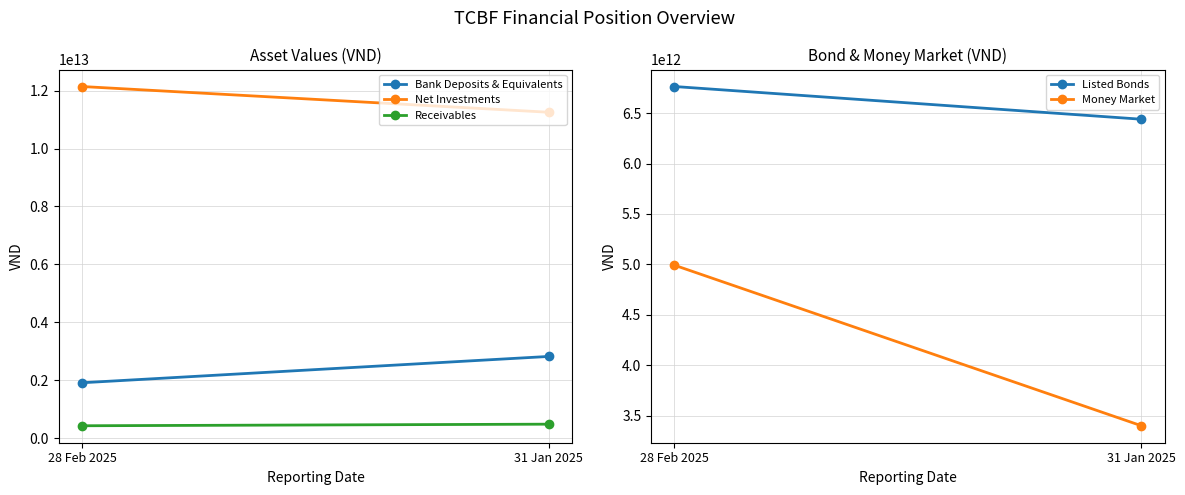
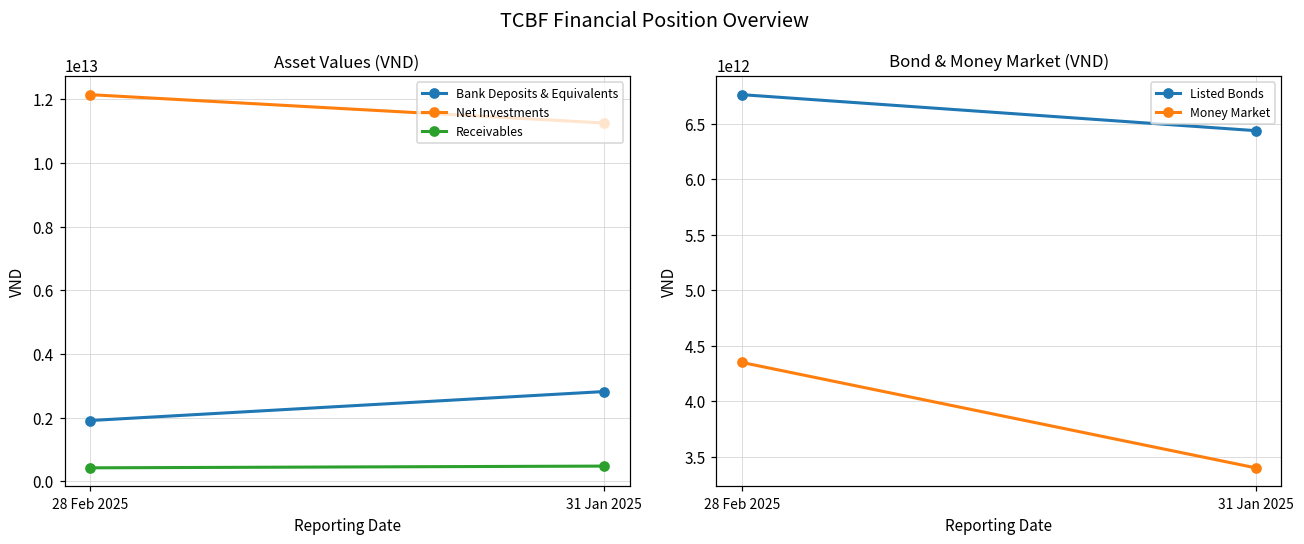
  {
    "Asset Values (VND)": {
      "Bank Deposits & Equivalents": {
        "28 Feb 2025": 1900000000000,
        "31 Jan 2025": 2800000000000
      },
      "Net Investments": {
        "28 Feb 2025": 12100000000000
      },
      "Receivables": {
        "28 Feb 2025": 400000000000,
        "31 Jan 2025": 500000000000
      }
    },
    "Bond & Money Market (VND)": {
      "Listed Bonds": {
        "28 Feb 2025": 6760000000000,
        "31 Jan 2025": 6440000000000
      },
      "Money Market": {
-       "28 Feb 2025": 4990000000000,
+       "28 Feb 2025": 4350000000000,
        "31 Jan 2025": 3400000000000
      }
    }
  }
